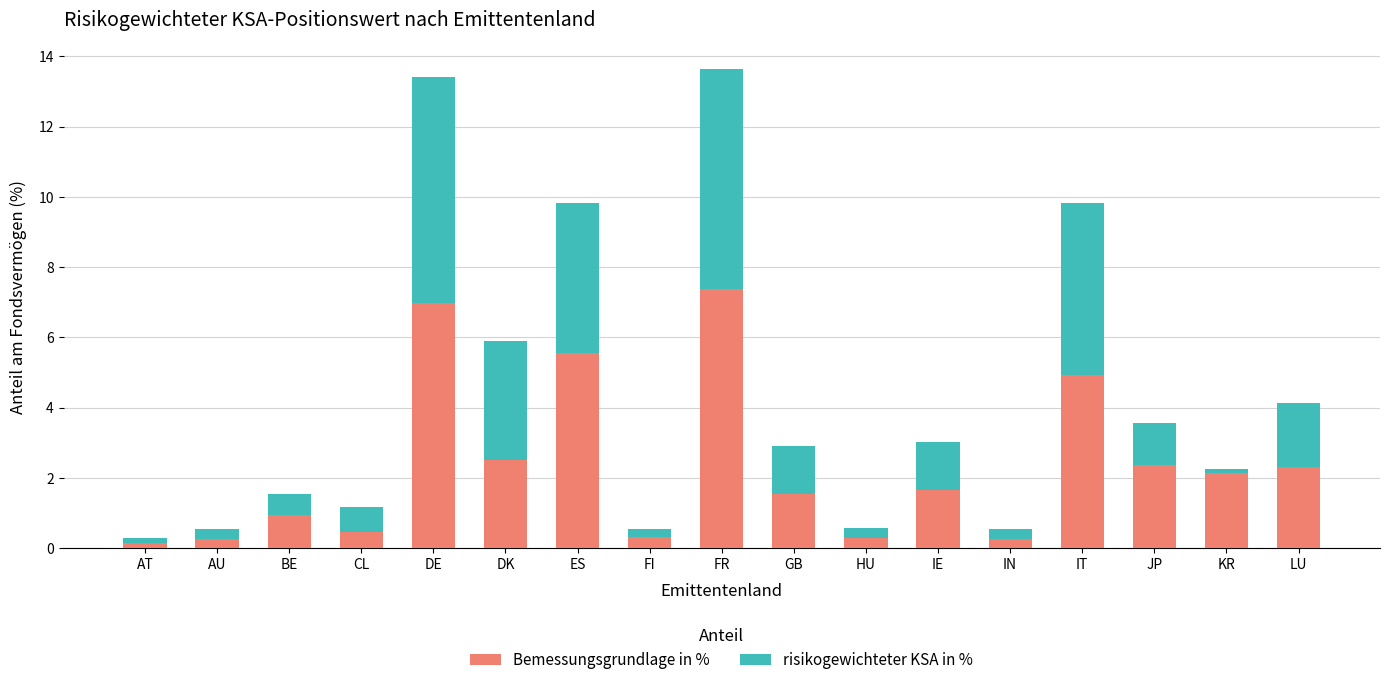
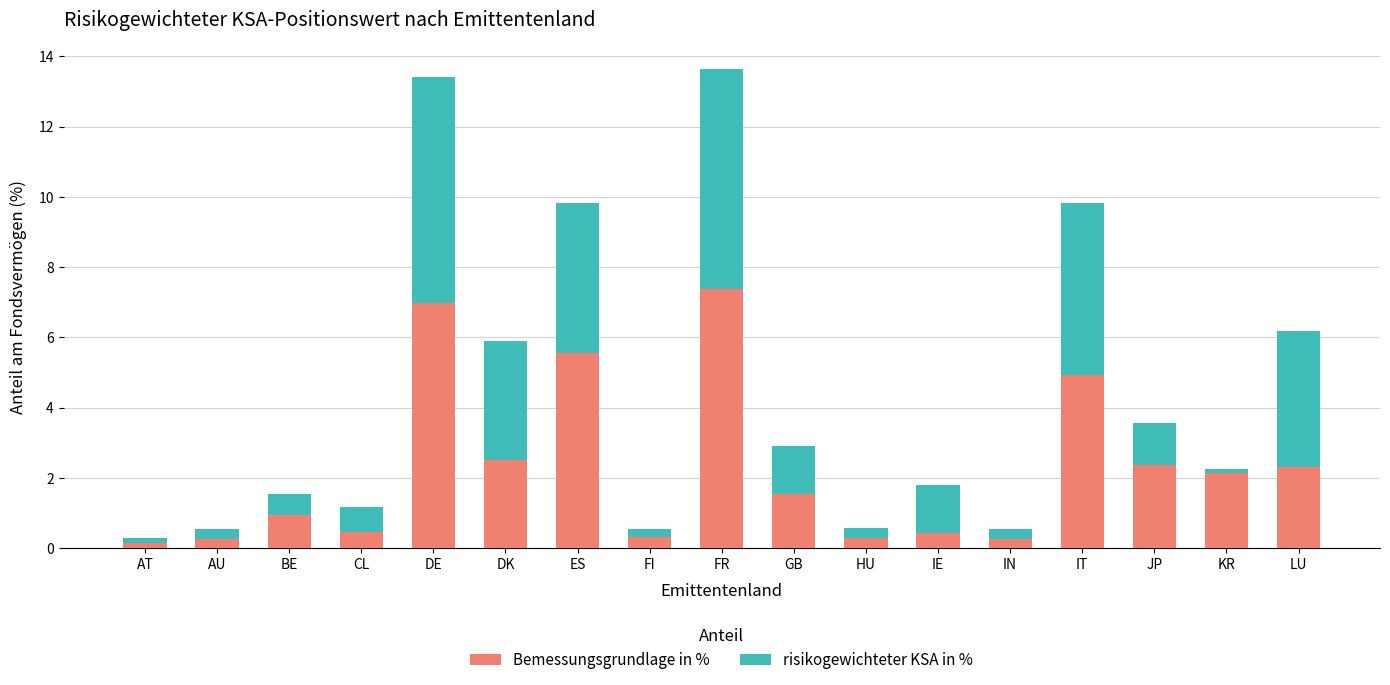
  {
    "Bemessungsgrundlage in %": {
      "AT": 0.1,
      "AU": 0.3,
      "BE": 0.9,
      "CL": 0.5,
      "DE": 7.0,
      "DK": 2.5,
      "ES": 5.6,
      "FI": 0.3,
      "FR": 7.4,
      "GB": 1.6,
      "HU": 0.3,
-     "IE": 1.7,
+     "IE": 0.4,
      "IN": 0.3,
      "IT": 4.9,
      "JP": 2.4,
      "KR": 2.1,
      "LU": 2.3
    },
    "risikogewichteter KSA in %": {
      "AT": 0.1,
      "AU": 0.3,
      "BE": 0.6,
      "CL": 0.7,
      "DE": 6.4,
      "DK": 3.4,
      "ES": 4.3,
      "FI": 0.2,
      "FR": 6.3,
      "GB": 1.3,
      "HU": 0.3,
      "IE": 1.4,
      "IN": 0.3,
      "IT": 4.9,
      "JP": 1.2,
      "KR": 0.1,
-     "LU": 1.8
+     "LU": 3.9
    }
  }
